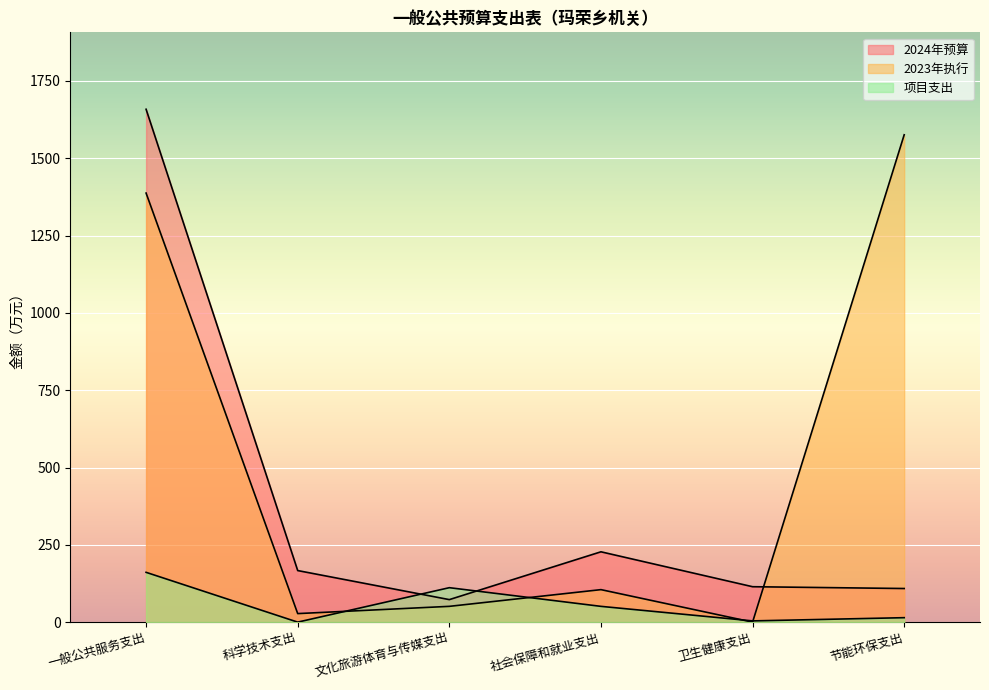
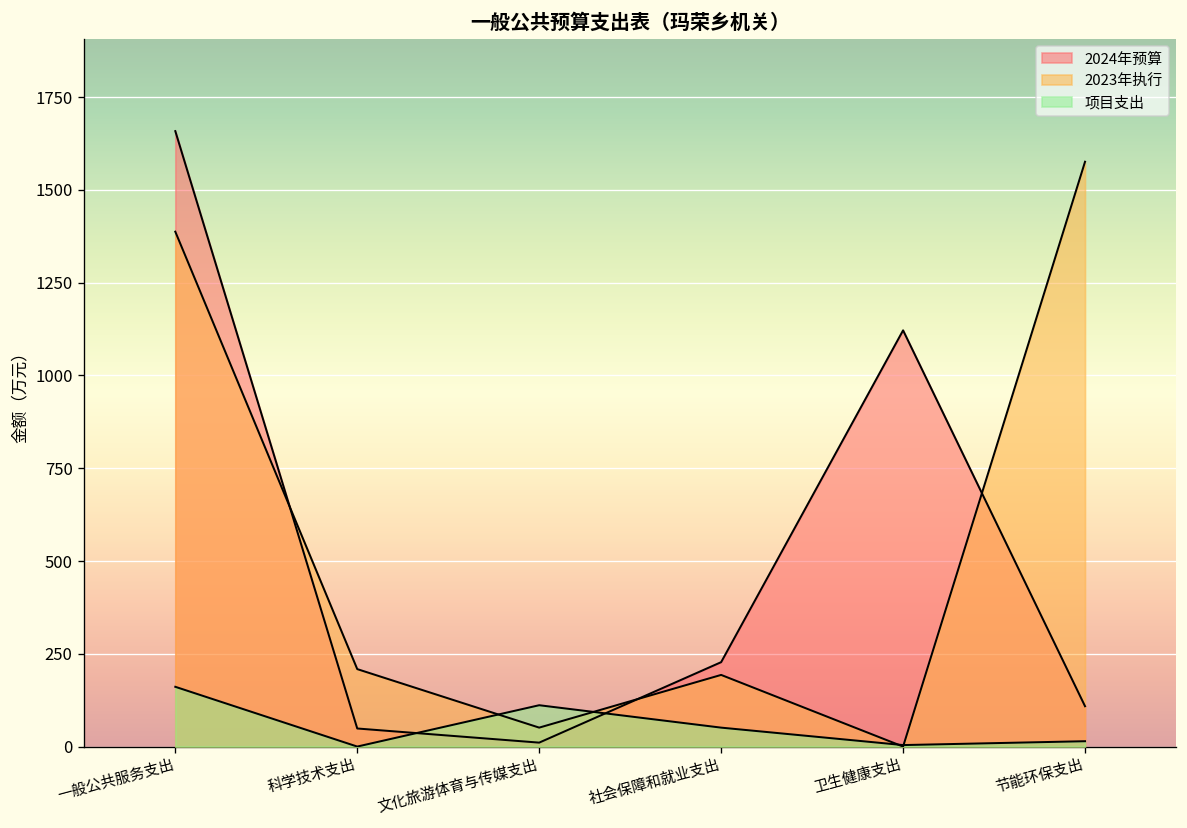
  {
    "2024年预算": {
      "一般公共服务支出": 1660,
-     "科学技术支出": 170,
-     "文化旅游体育与传媒支出": 70,
+     "科学技术支出": 50,
+     "文化旅游体育与传媒支出": 10,
      "社会保障和就业支出": 230,
-     "卫生健康支出": 110,
+     "卫生健康支出": 1120,
      "节能环保支出": 110
    },
    "2023年执行": {
      "一般公共服务支出": 1390,
-     "科学技术支出": 30,
+     "科学技术支出": 210,
      "文化旅游体育与传媒支出": 50,
-     "社会保障和就业支出": 110,
+     "社会保障和就业支出": 190,
      "节能环保支出": 1580
    },
    "项目支出": {
      "一般公共服务支出": 160,
      "科学技术支出": 0,
      "文化旅游体育与传媒支出": 110,
      "社会保障和就业支出": 50,
      "节能环保支出": 10
    }
  }
